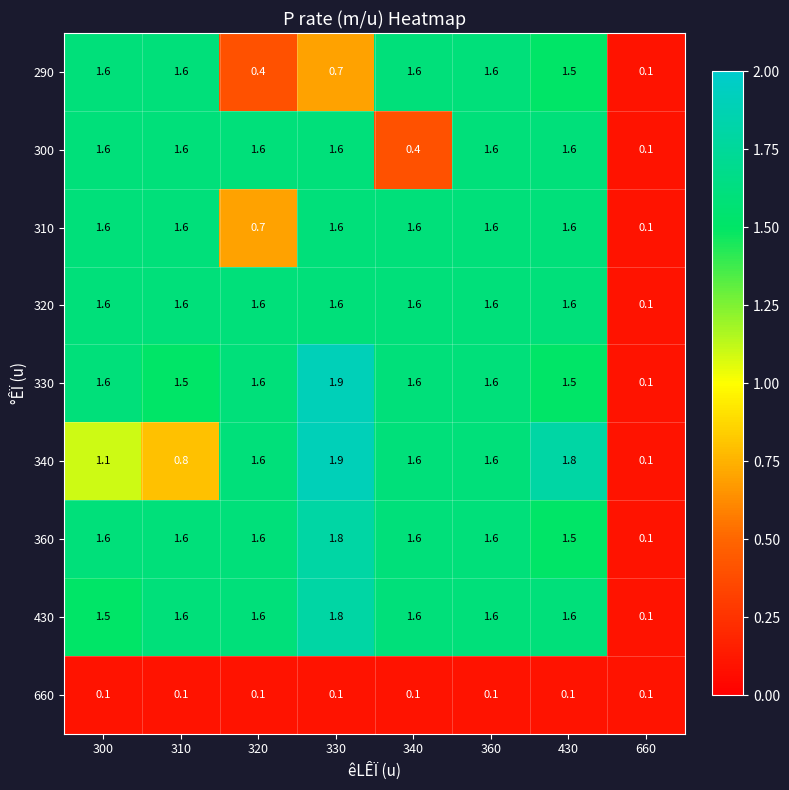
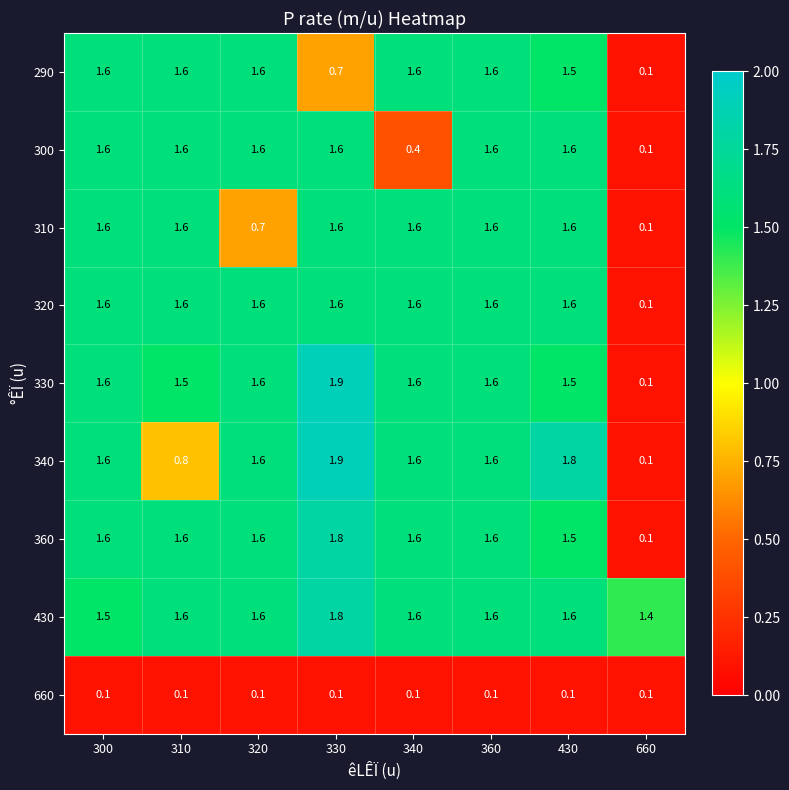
  {
    "290": {
      "300": 1.6,
      "310": 1.6,
-     "320": 0.4,
+     "320": 1.6,
      "330": 0.7,
      "340": 1.6,
      "360": 1.6,
      "430": 1.5,
      "660": 0.1
    },
    "300": {
      "300": 1.6,
      "310": 1.6,
      "320": 1.6,
      "330": 1.6,
      "340": 0.4,
      "360": 1.6,
      "430": 1.6,
      "660": 0.1
    },
    "310": {
      "300": 1.6,
      "310": 1.6,
      "320": 0.7,
      "330": 1.6,
      "340": 1.6,
      "360": 1.6,
      "430": 1.6,
      "660": 0.1
    },
    "320": {
      "300": 1.6,
      "310": 1.6,
      "320": 1.6,
      "330": 1.6,
      "340": 1.6,
      "360": 1.6,
      "430": 1.6,
      "660": 0.1
    },
    "330": {
      "300": 1.6,
      "310": 1.5,
      "320": 1.6,
      "330": 1.9,
      "340": 1.6,
      "360": 1.6,
      "430": 1.5,
      "660": 0.1
    },
    "340": {
-     "300": 1.1,
+     "300": 1.6,
      "310": 0.8,
      "320": 1.6,
      "330": 1.9,
      "340": 1.6,
      "360": 1.6,
      "430": 1.8,
      "660": 0.1
    },
    "360": {
      "300": 1.6,
      "310": 1.6,
      "320": 1.6,
      "330": 1.8,
      "340": 1.6,
      "360": 1.6,
      "430": 1.5,
      "660": 0.1
    },
    "430": {
      "300": 1.5,
      "310": 1.6,
      "320": 1.6,
      "330": 1.8,
      "340": 1.6,
      "360": 1.6,
      "430": 1.6,
-     "660": 0.1
+     "660": 1.4
    },
    "660": {
      "300": 0.1,
      "310": 0.1,
      "320": 0.1,
      "330": 0.1,
      "340": 0.1,
      "360": 0.1,
      "430": 0.1,
      "660": 0.1
    }
  }
